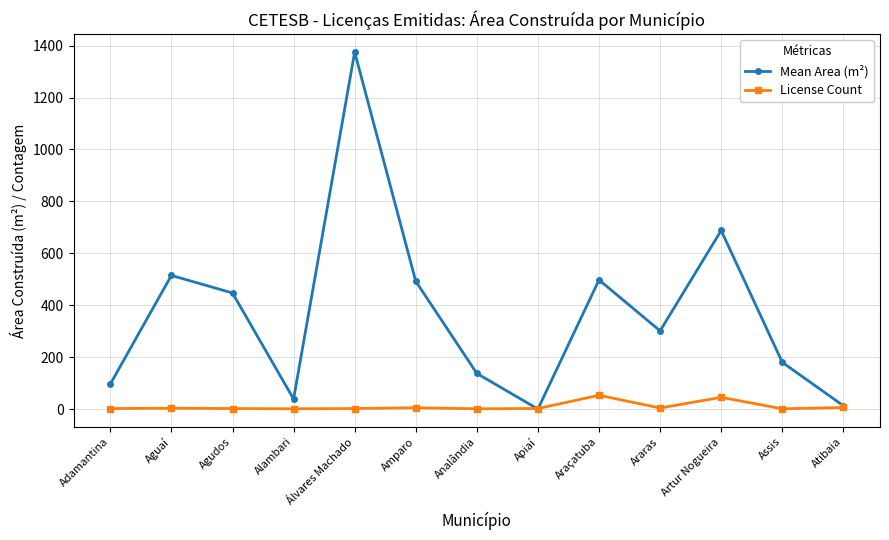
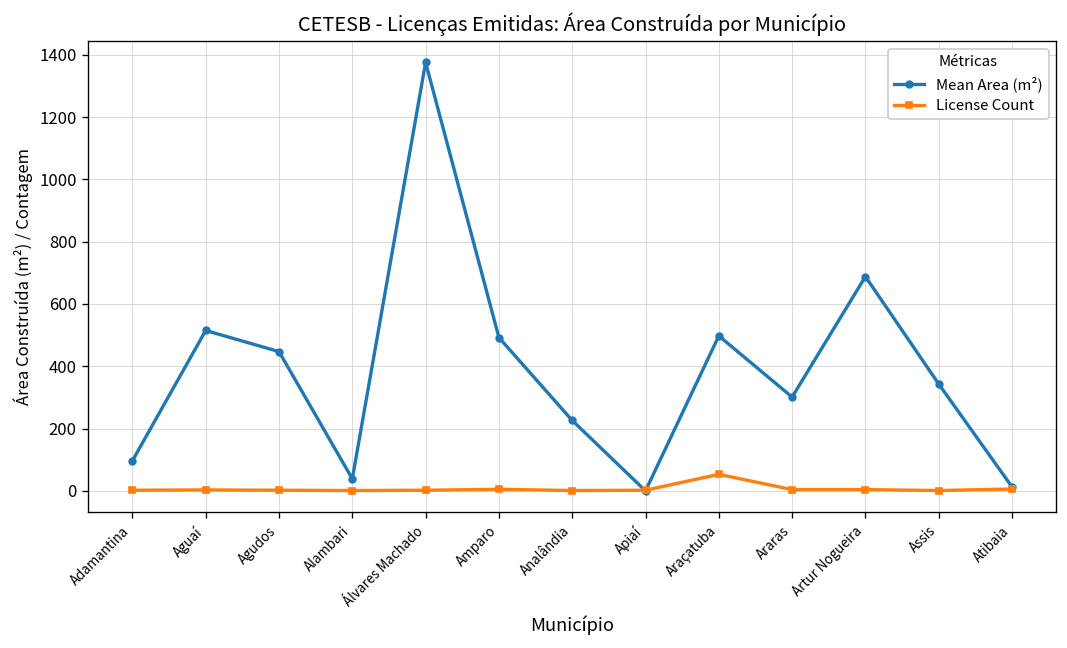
  {
    "Mean Area (m²)": {
      "Adamantina": 100,
      "Aguaí": 510,
      "Agudos": 450,
      "Alambari": 40,
      "Álvares Machado": 1380,
      "Amparo": 490,
-     "Analândia": 140,
+     "Analândia": 230,
      "Araçatuba": 500,
      "Araras": 300,
      "Artur Nogueira": 690,
-     "Assis": 180
+     "Assis": 340
    },
    "License Count": {
      "Adamantina": 0,
      "Aguaí": 0,
      "Agudos": 0,
      "Alambari": 0,
      "Álvares Machado": 0,
      "Amparo": 10,
      "Analândia": 0,
      "Araçatuba": 50,
      "Araras": 0,
-     "Artur Nogueira": 50,
+     "Artur Nogueira": 0,
      "Assis": 0
    }
  }
